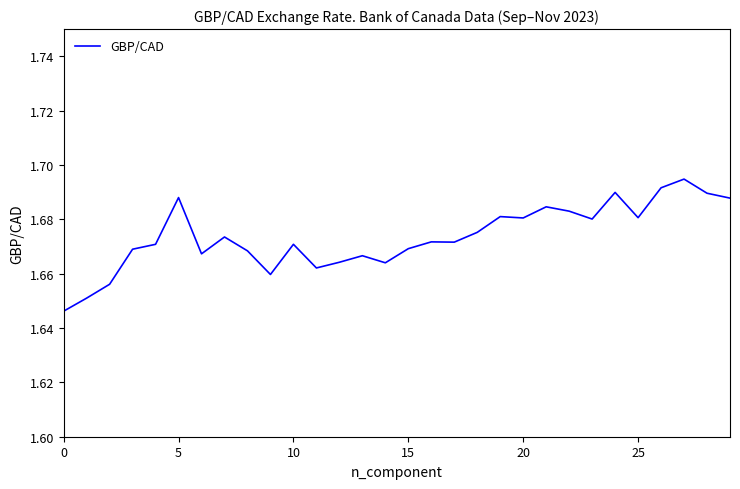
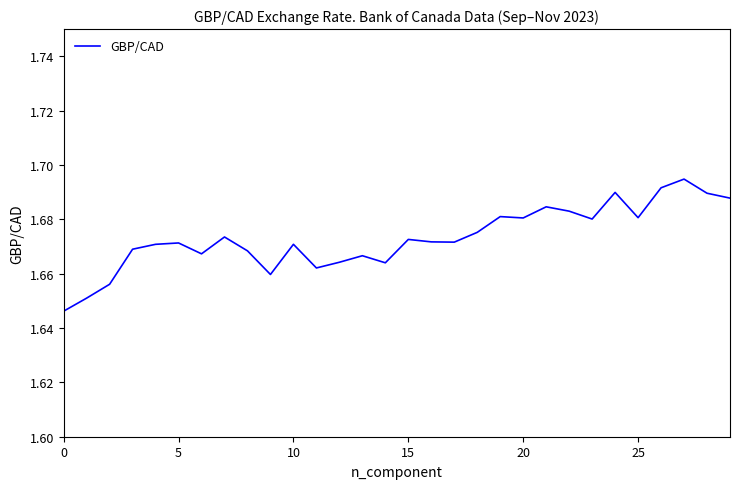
  {
    "0": 1.646,
-   "5": 1.688,
+   "5": 1.671,
    "10": 1.671,
-   "15": 1.669,
+   "15": 1.673,
    "20": 1.681,
    "25": 1.681
  }
